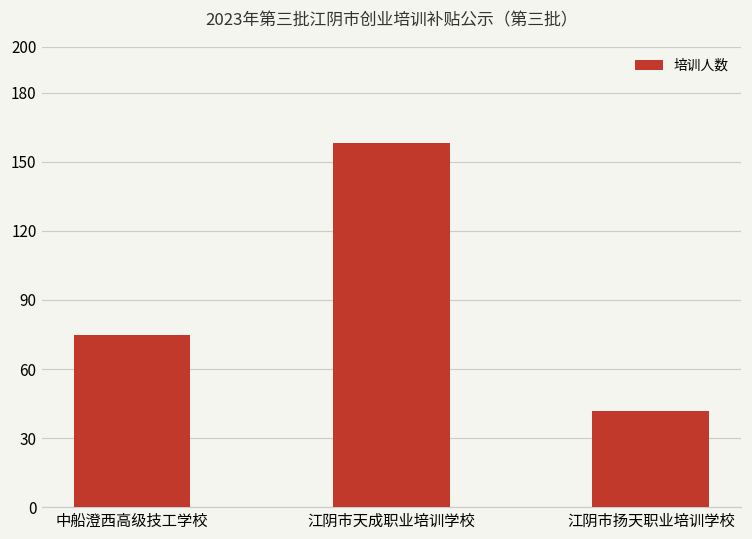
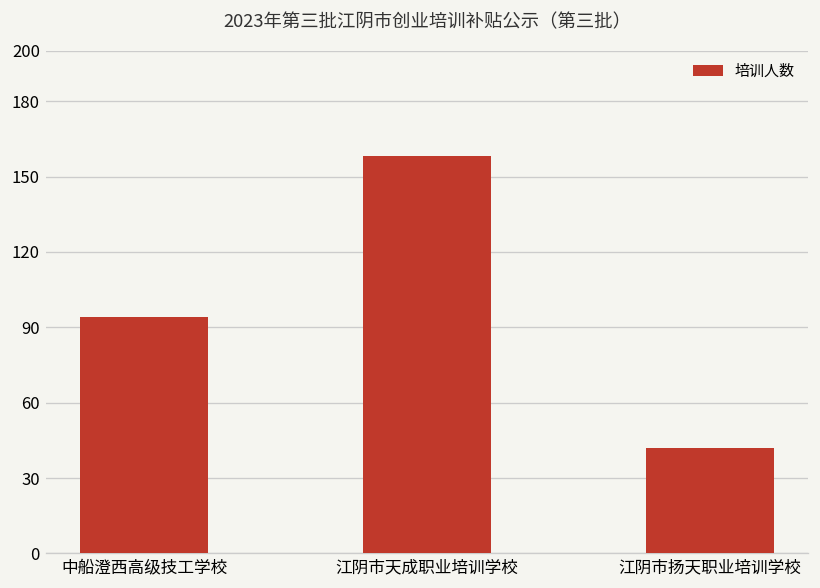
  {
-   "中船澄西高级技工学校": 75,
+   "中船澄西高级技工学校": 94,
    "江阴市天成职业培训学校": 158,
    "江阴市扬天职业培训学校": 42
  }
